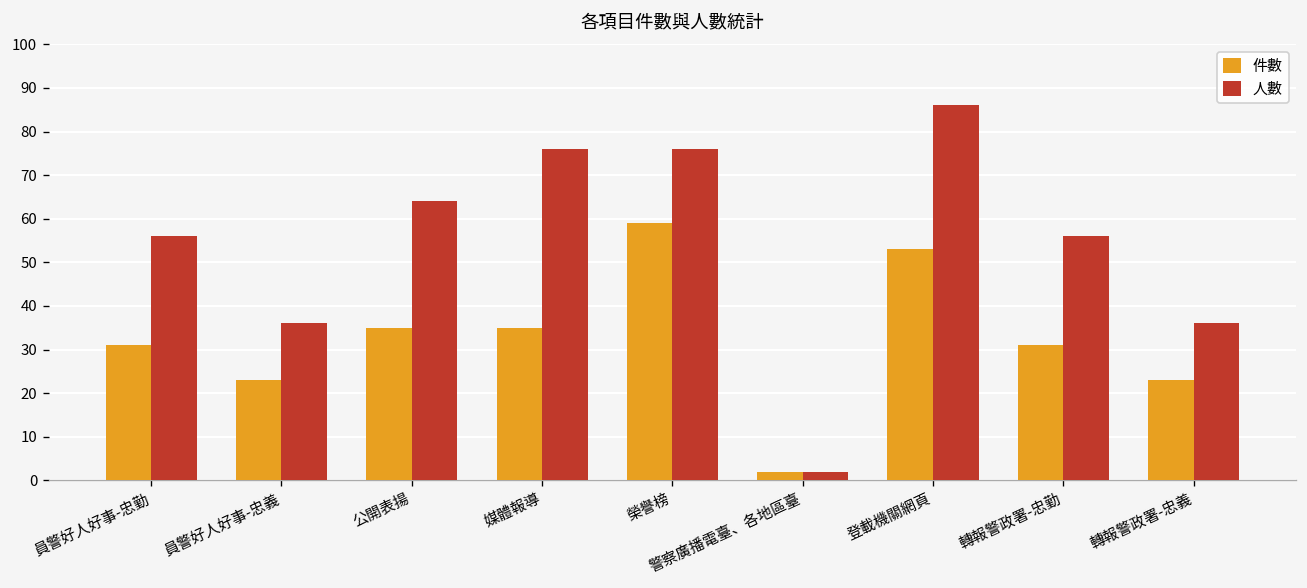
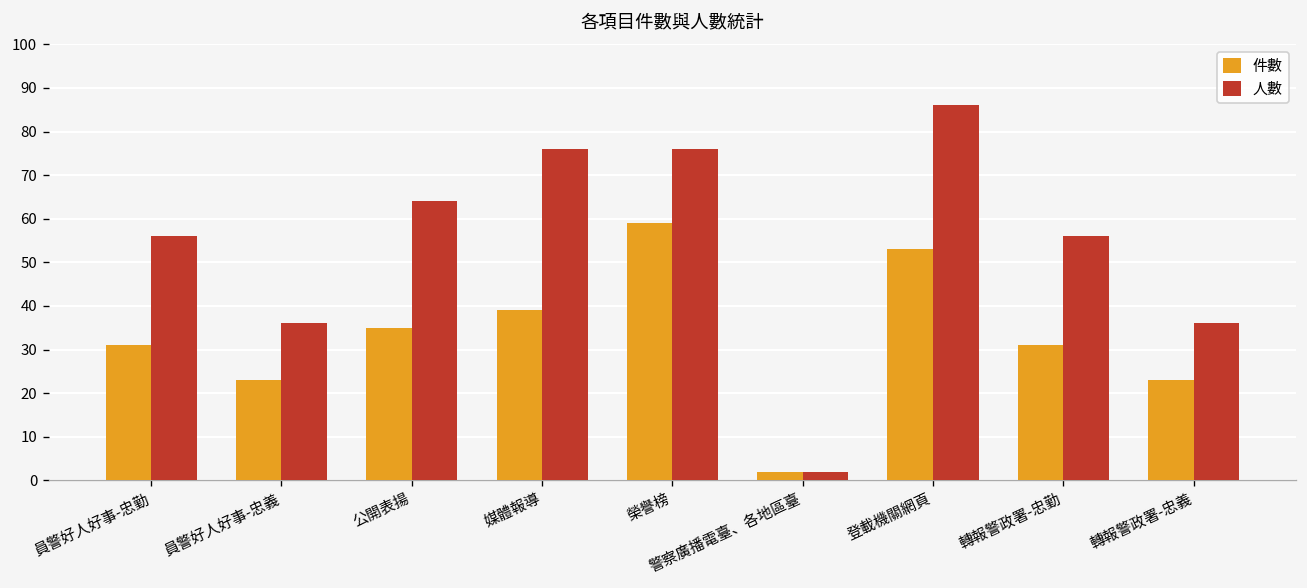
  {
    "件數": {
      "員警好人好事-忠勤": 31,
      "員警好人好事-忠義": 23,
      "公開表揚": 35,
-     "媒體報導": 35,
+     "媒體報導": 39,
      "榮譽榜": 59,
      "警察廣播電臺、各地區臺": 2,
      "登載機關網頁": 53,
      "轉報警政署-忠勤": 31,
      "轉報警政署-忠義": 23
    },
    "人數": {
      "員警好人好事-忠勤": 56,
      "員警好人好事-忠義": 36,
      "公開表揚": 64,
      "媒體報導": 76,
      "榮譽榜": 76,
      "警察廣播電臺、各地區臺": 2,
      "登載機關網頁": 86,
      "轉報警政署-忠勤": 56,
      "轉報警政署-忠義": 36
    }
  }
